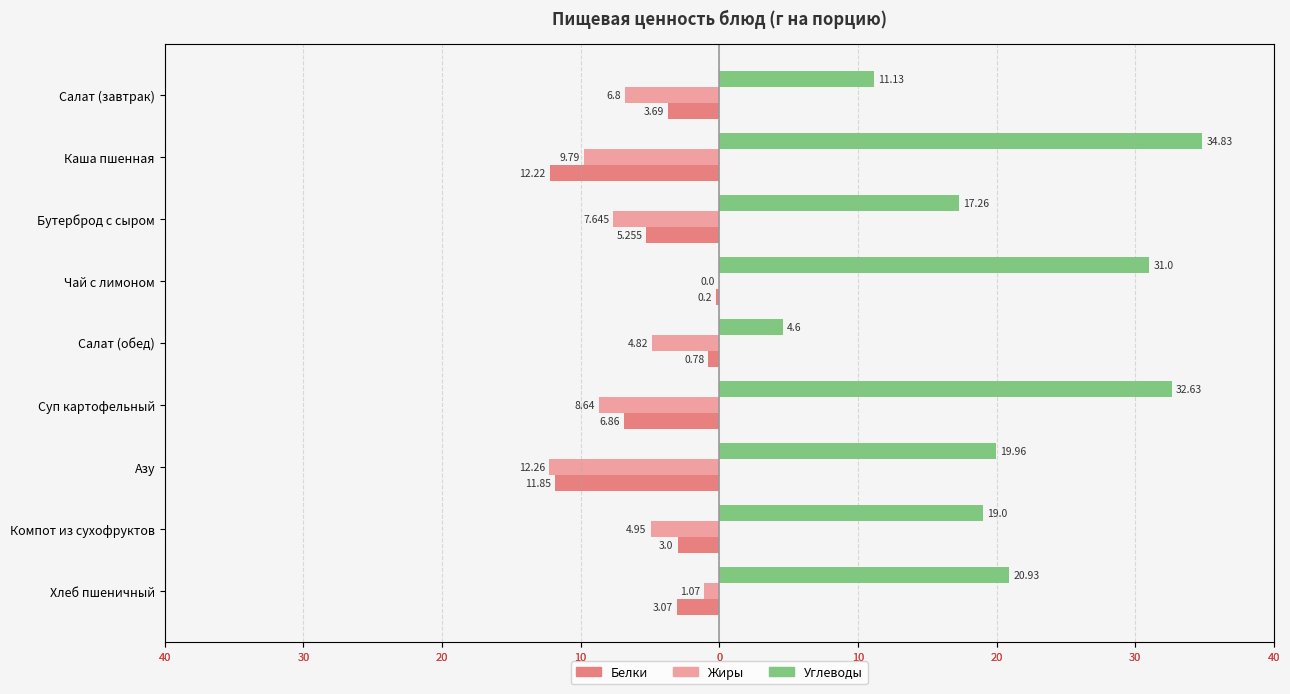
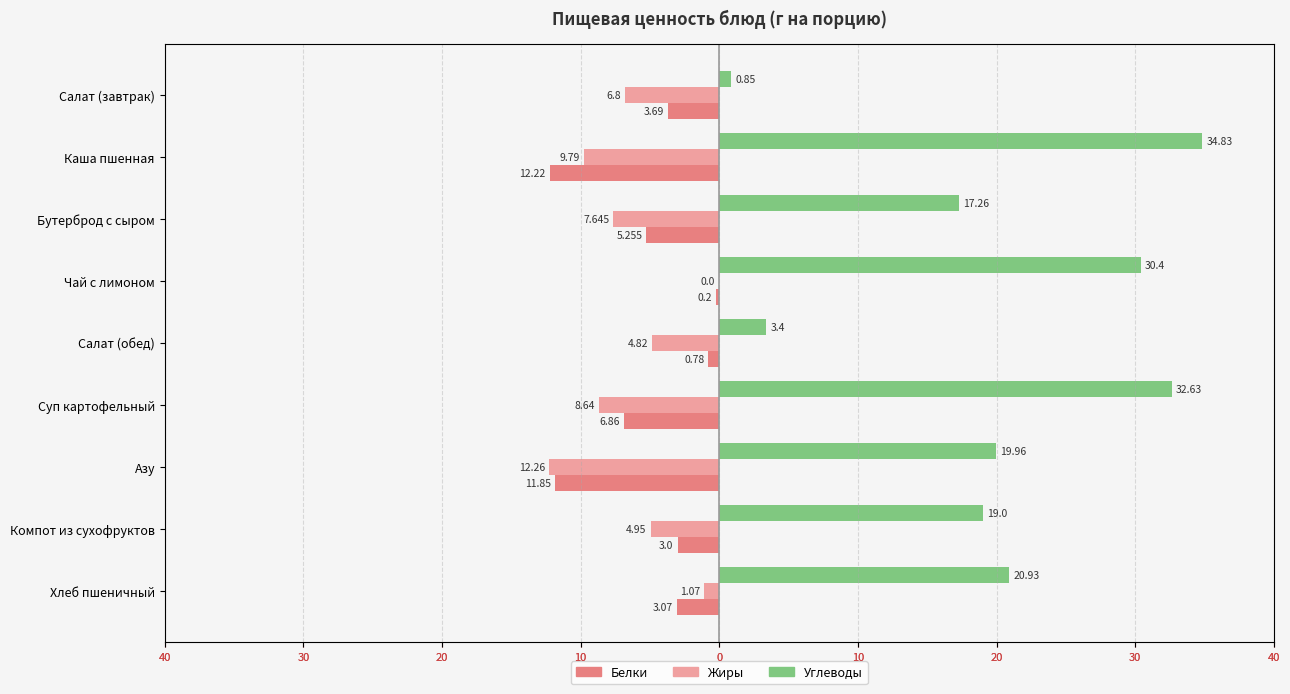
  {
    "Углеводы": {
-     "Салат (завтрак)": 11.13,
+     "Салат (завтрак)": 0.85,
      "Каша пшенная": 34.83,
      "Бутерброд с сыром": 17.26,
-     "Чай с лимоном": 31.0,
-     "Салат (обед)": 4.6,
+     "Чай с лимоном": 30.4,
+     "Салат (обед)": 3.4,
      "Суп картофельный": 32.63,
      "Азу": 19.96,
      "Компот из сухофруктов": 19.0,
      "Хлеб пшеничный": 20.93
    }
  }
